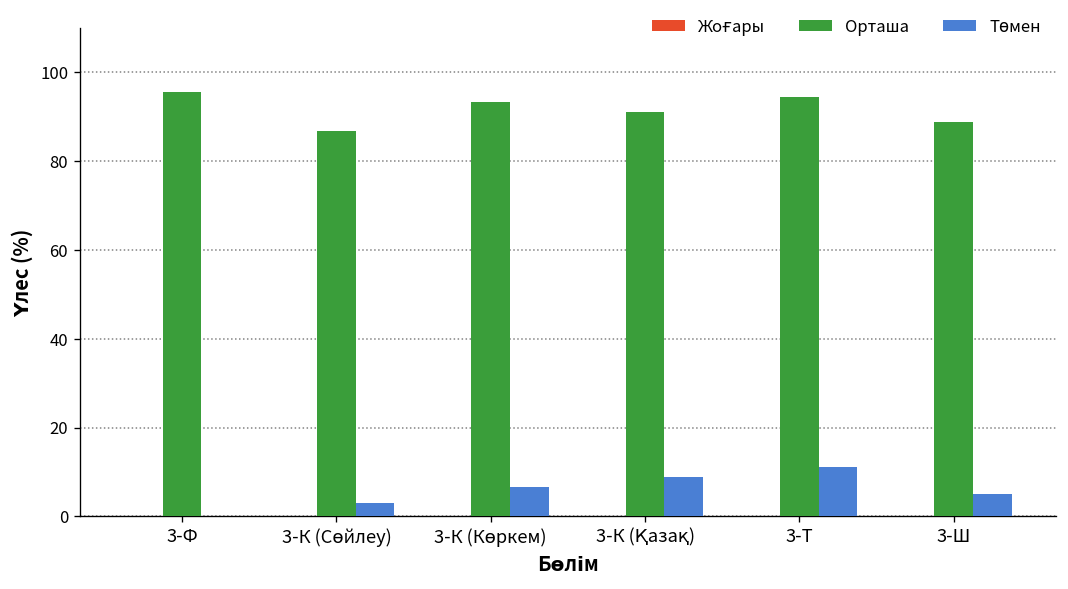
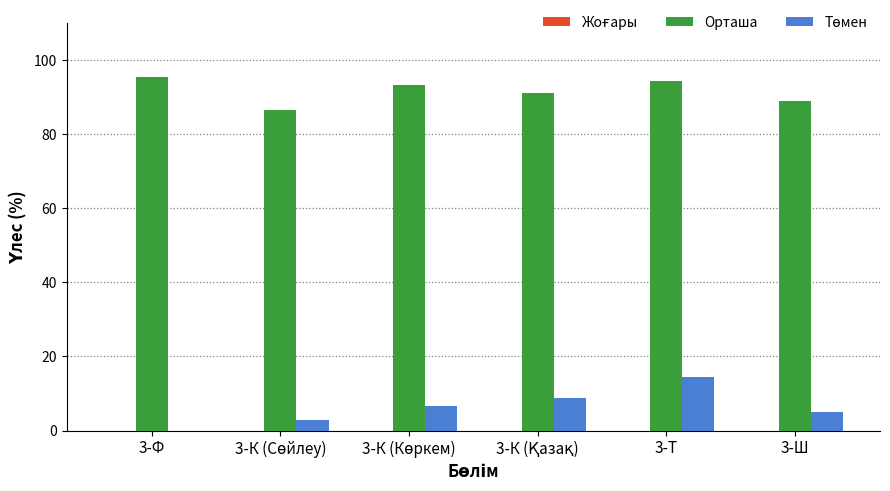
  {
    "Жоғары": {
      "3-Ф": 0,
      "3-К (Сөйлеу)": 0,
      "3-К (Көркем)": 0,
      "3-К (Қазақ)": 0,
      "3-Т": 0,
      "3-Ш": 0
    },
    "Орташа": {
      "3-Ф": 96,
      "3-К (Сөйлеу)": 87,
      "3-К (Көркем)": 93,
      "3-К (Қазақ)": 91,
      "3-Т": 95,
      "3-Ш": 89
    },
    "Төмен": {
      "3-Ф": 0,
      "3-К (Сөйлеу)": 3,
      "3-К (Көркем)": 7,
      "3-К (Қазақ)": 9,
-     "3-Т": 11,
+     "3-Т": 14,
      "3-Ш": 5
    }
  }
